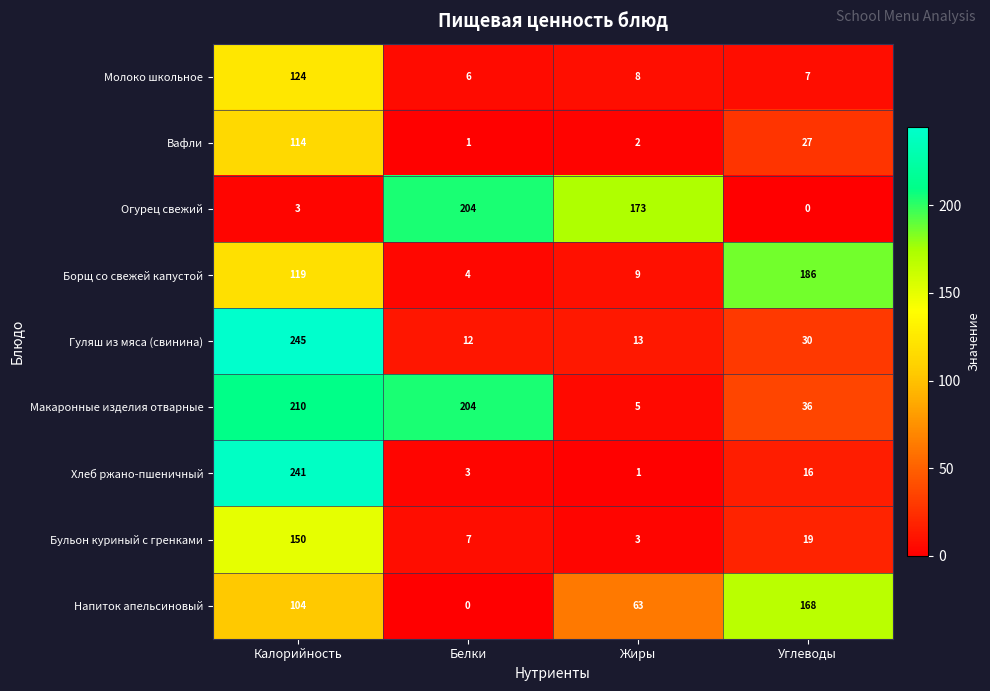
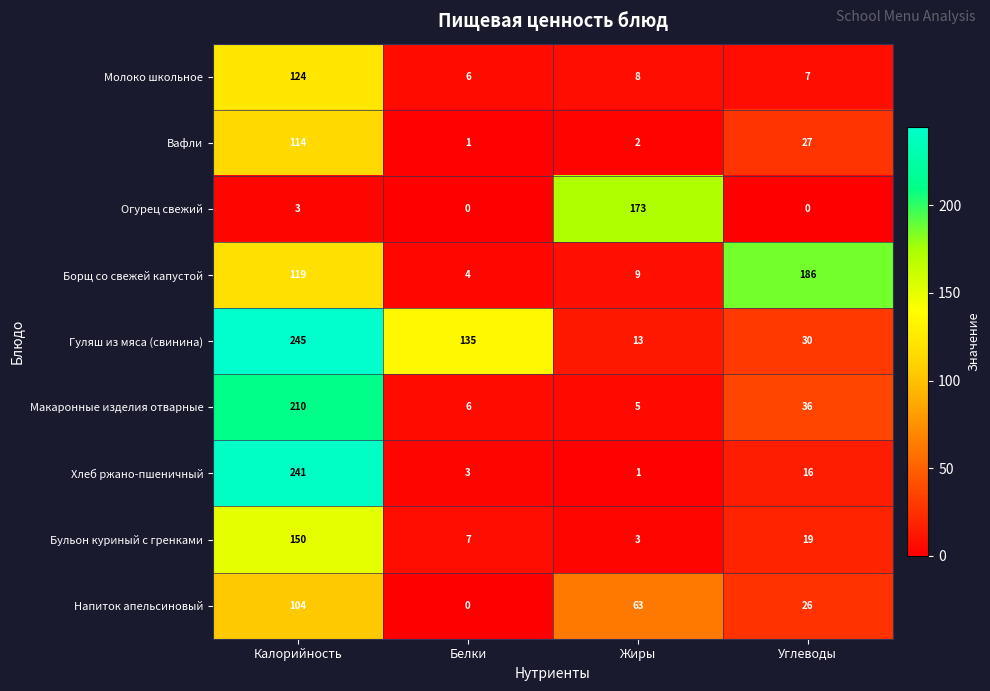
  {
    "Молоко школьное": {
      "Калорийность": 124,
      "Белки": 6,
      "Жиры": 8,
      "Углеводы": 7
    },
    "Вафли": {
      "Калорийность": 114,
      "Белки": 1,
      "Жиры": 2,
      "Углеводы": 27
    },
    "Огурец свежий": {
      "Калорийность": 3,
-     "Белки": 204,
+     "Белки": 0,
      "Жиры": 173,
      "Углеводы": 0
    },
    "Борщ со свежей капустой": {
      "Калорийность": 119,
      "Белки": 4,
      "Жиры": 9,
      "Углеводы": 186
    },
    "Гуляш из мяса (свинина)": {
      "Калорийность": 245,
-     "Белки": 12,
+     "Белки": 135,
      "Жиры": 13,
      "Углеводы": 30
    },
    "Макаронные изделия отварные": {
      "Калорийность": 210,
-     "Белки": 204,
+     "Белки": 6,
      "Жиры": 5,
      "Углеводы": 36
    },
    "Хлеб ржано-пшеничный": {
      "Калорийность": 241,
      "Белки": 3,
      "Жиры": 1,
      "Углеводы": 16
    },
    "Бульон куриный с гренками": {
      "Калорийность": 150,
      "Белки": 7,
      "Жиры": 3,
      "Углеводы": 19
    },
    "Напиток апельсиновый": {
      "Калорийность": 104,
      "Белки": 0,
      "Жиры": 63,
-     "Углеводы": 168
+     "Углеводы": 26
    }
  }
